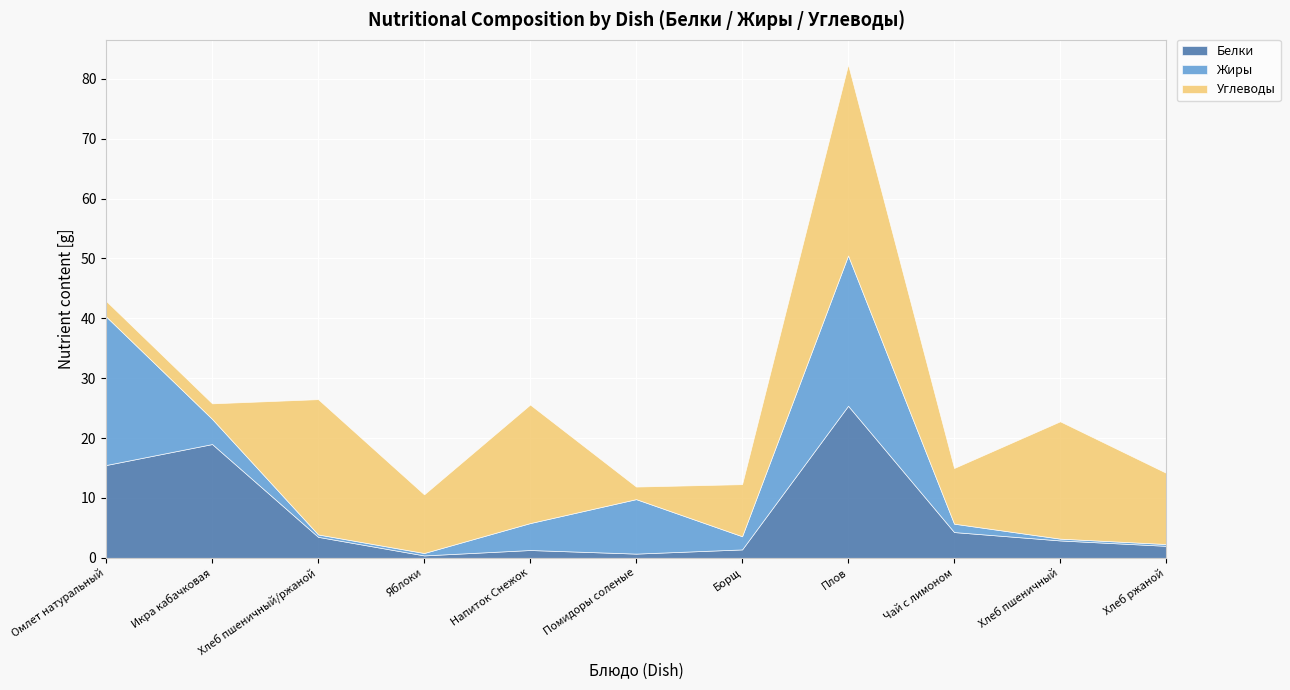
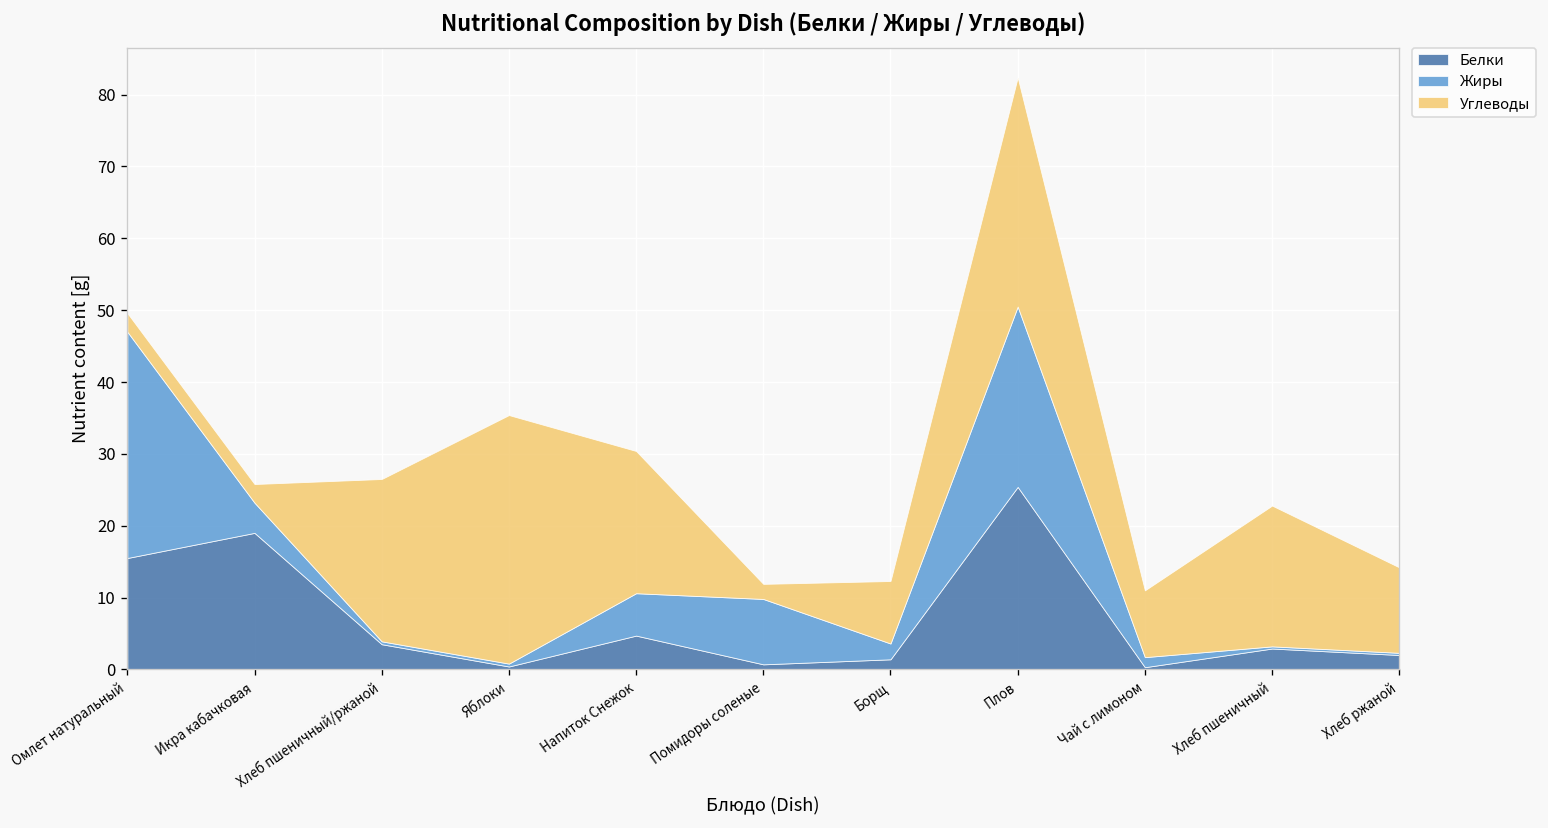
  {
    "Белки": {
      "Омлет натуральный": 16,
      "Икра кабачковая": 19,
-     "Напиток Снежок": 1,
+     "Напиток Снежок": 5,
      "Помидоры соленые": 1,
      "Борщ": 1,
      "Плов": 25,
-     "Чай с лимоном": 4
+     "Чай с лимоном": 0
    },
    "Жиры": {
-     "Омлет натуральный": 25,
+     "Омлет натуральный": 32,
      "Икра кабачковая": 4,
-     "Напиток Снежок": 5,
+     "Напиток Снежок": 6,
      "Помидоры соленые": 9,
      "Борщ": 2,
      "Плов": 25,
      "Чай с лимоном": 1
    },
    "Углеводы": {
      "Омлет натуральный": 3,
      "Икра кабачковая": 3,
      "Хлеб пшеничный/ржаной": 23,
-     "Яблоки": 10,
+     "Яблоки": 35,
      "Напиток Снежок": 20,
      "Помидоры соленые": 2,
      "Борщ": 9,
      "Плов": 32,
      "Чай с лимоном": 9,
      "Хлеб пшеничный": 20,
      "Хлеб ржаной": 12
    }
  }
